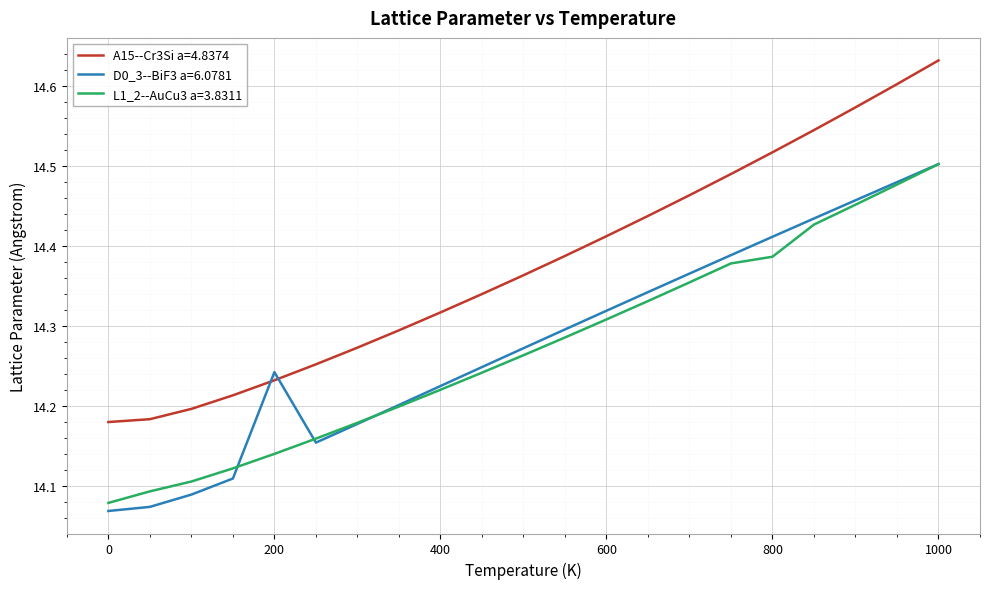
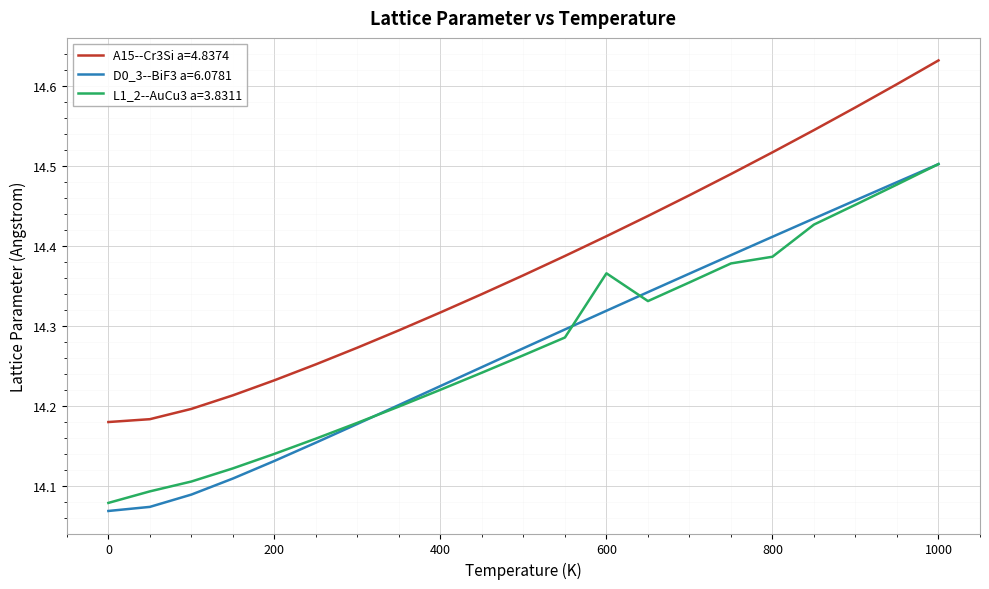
  {
    "A15--Cr3Si a=4.8374": {
      "0": 14.18,
      "200": 14.23,
      "400": 14.32,
      "600": 14.41,
      "800": 14.52,
      "1000": 14.63
    },
    "D0_3--BiF3 a=6.0781": {
      "0": 14.07,
-     "200": 14.24,
+     "200": 14.13,
      "400": 14.22,
      "600": 14.32,
      "800": 14.41
    },
    "L1_2--AuCu3 a=3.8311": {
      "0": 14.08,
      "200": 14.14,
      "400": 14.22,
-     "600": 14.31,
+     "600": 14.37,
      "800": 14.39
    }
  }
